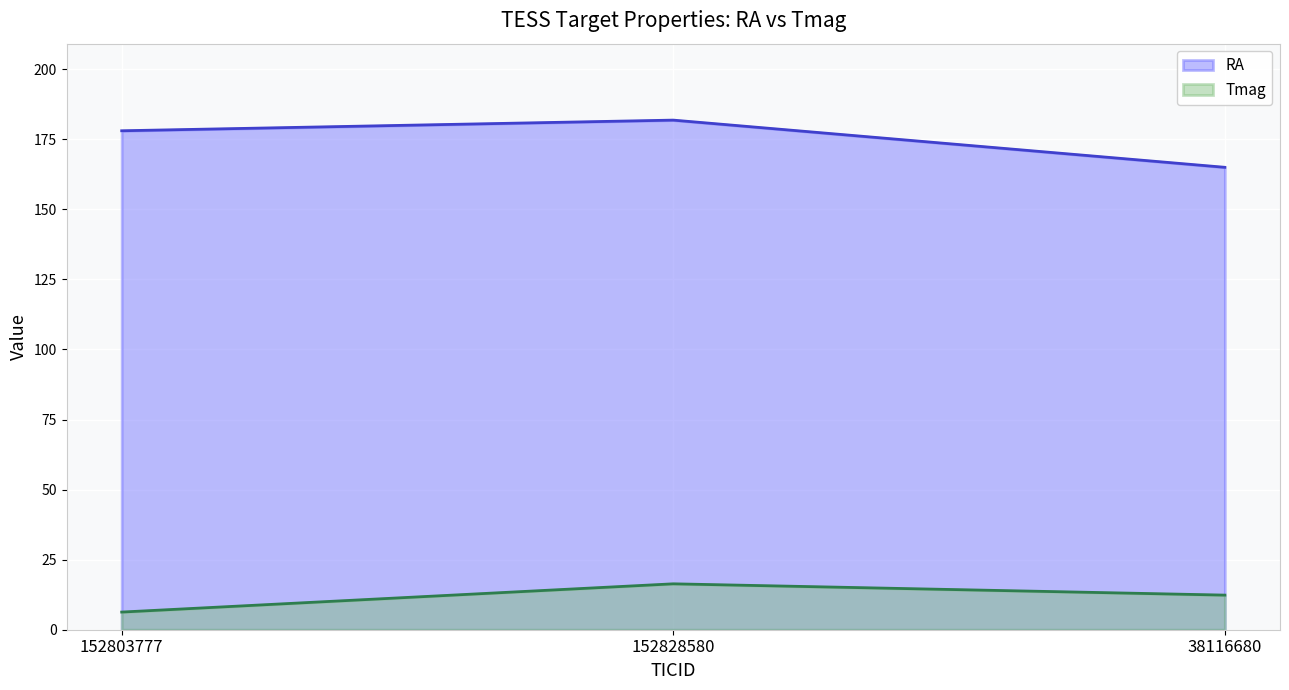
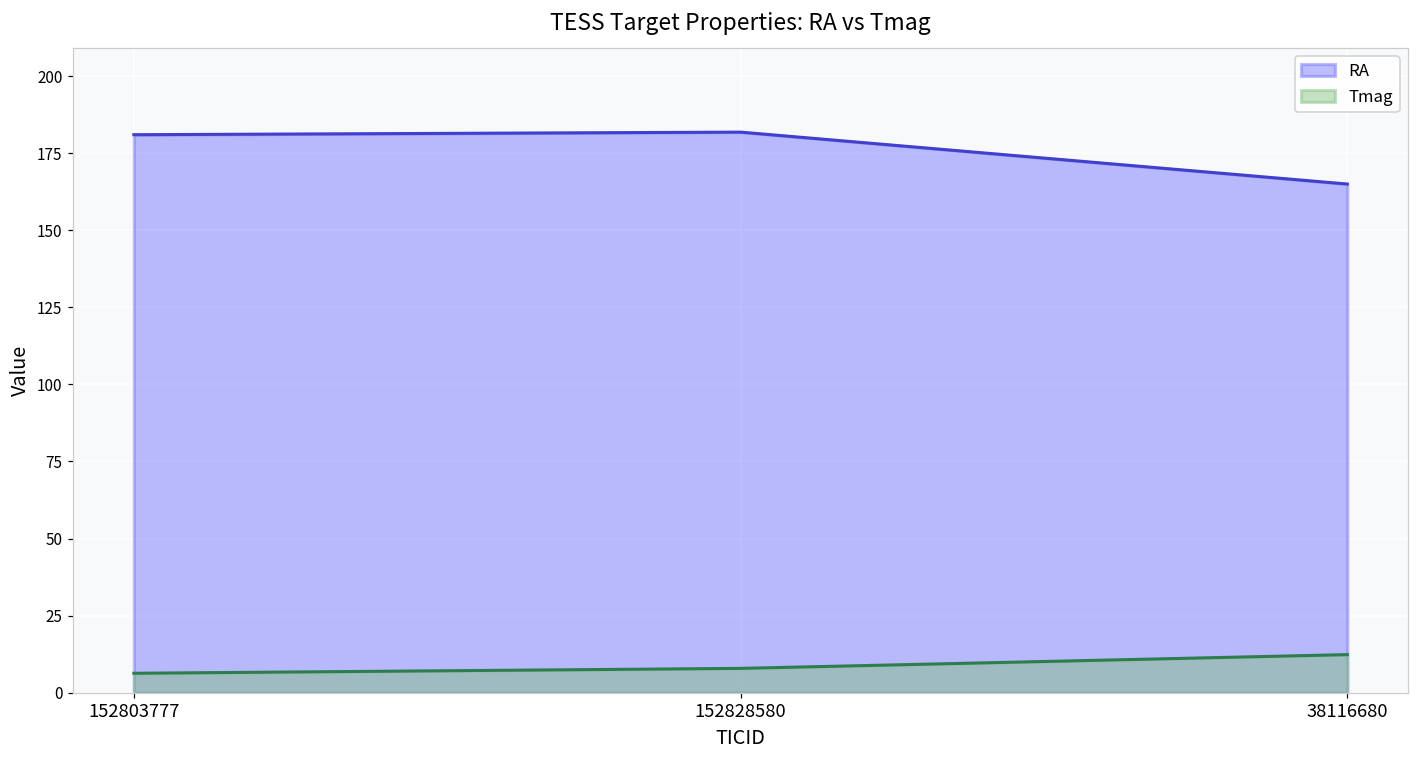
  {
    "RA": {
-     "152803777": 178,
+     "152803777": 181,
      "152828580": 182,
      "38116680": 165
    },
    "Tmag": {
      "152803777": 6,
-     "152828580": 16,
+     "152828580": 8,
      "38116680": 12
    }
  }
